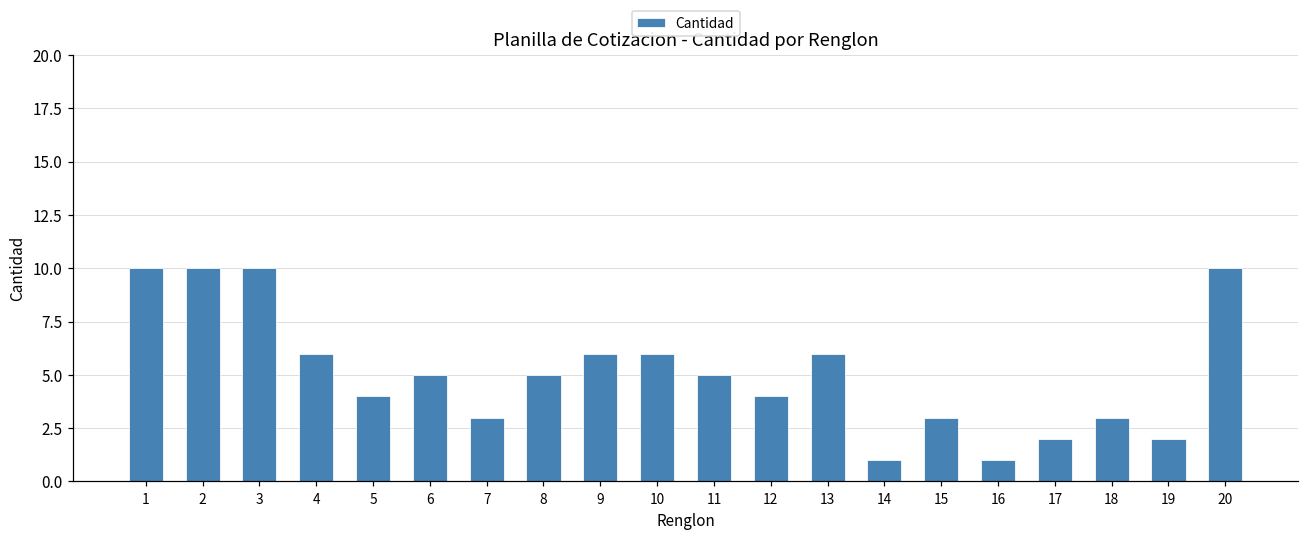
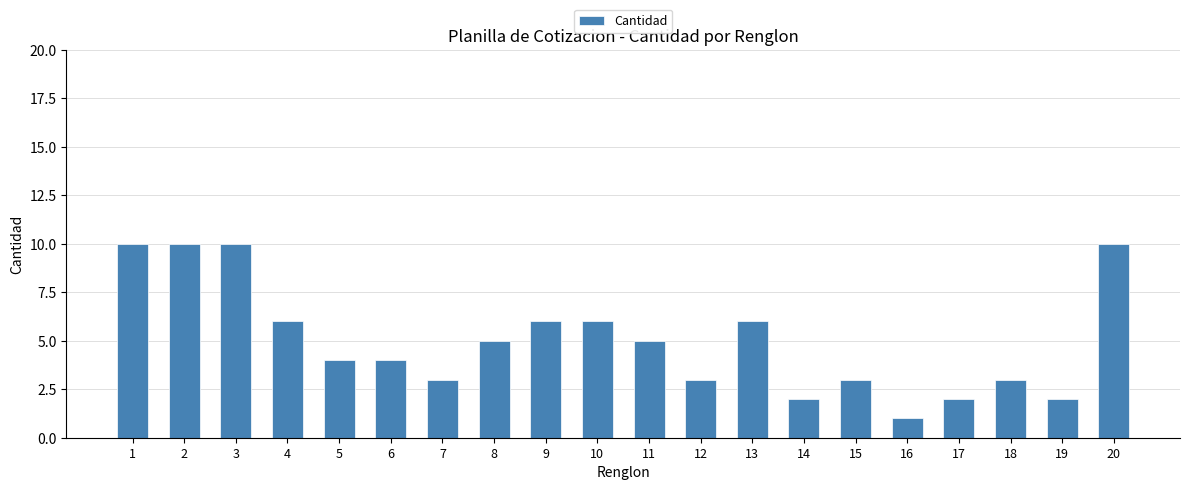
  {
    "1": 10,
    "2": 10,
    "3": 10,
    "4": 6,
    "5": 4,
-   "6": 5,
+   "6": 4,
    "7": 3,
    "8": 5,
    "9": 6,
    "10": 6,
    "11": 5,
-   "12": 4,
+   "12": 3,
    "13": 6,
-   "14": 1,
+   "14": 2,
    "15": 3,
    "16": 1,
    "17": 2,
    "18": 3,
    "19": 2,
    "20": 10
  }
